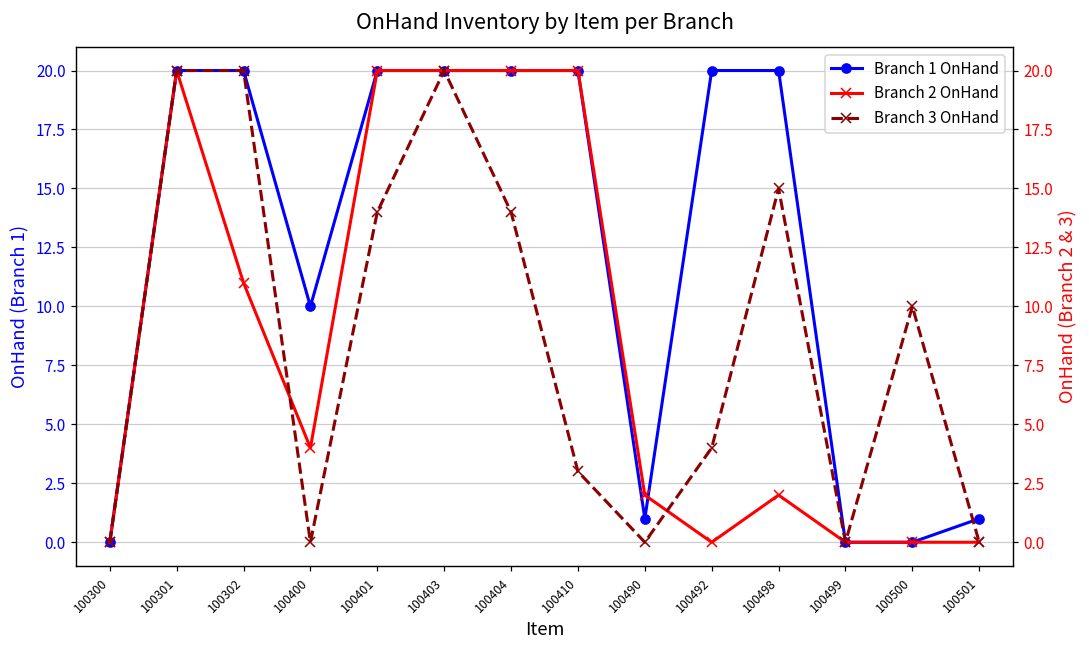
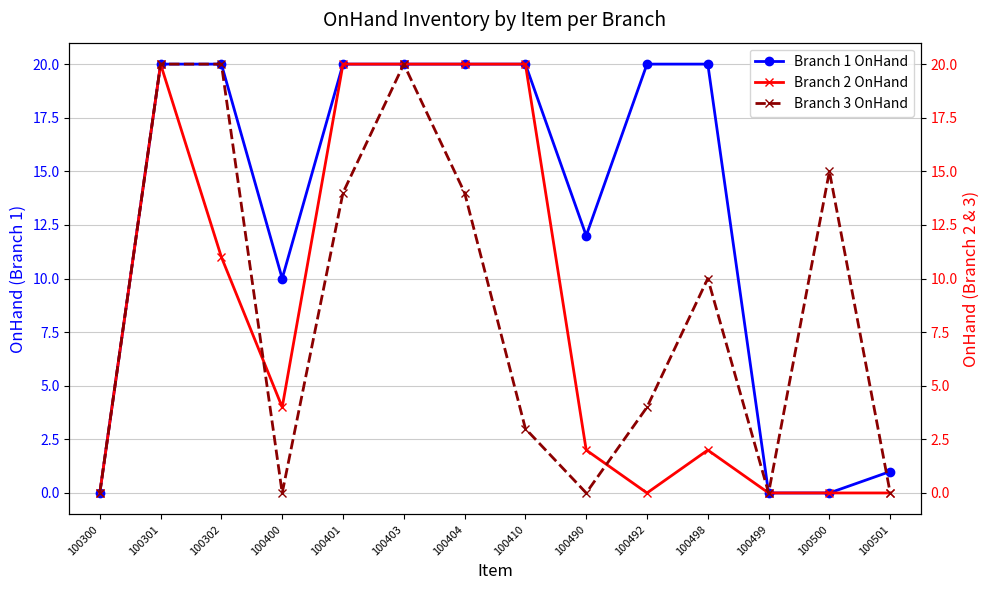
  {
    "Branch 1 OnHand": {
      "100300": 0,
      "100301": 20,
      "100302": 20,
      "100400": 10,
      "100401": 20,
      "100403": 20,
      "100404": 20,
      "100410": 20,
-     "100490": 1,
+     "100490": 12,
      "100492": 20,
      "100498": 20,
      "100499": 0,
      "100500": 0,
      "100501": 1
    },
    "Branch 2 OnHand": {
      "100302": 11,
      "100400": 4,
      "100401": 20,
      "100404": 20,
      "100410": 20,
      "100490": 2,
      "100492": 0,
      "100498": 2,
      "100500": 0
    },
    "Branch 3 OnHand": {
      "100302": 20,
      "100400": 0,
      "100401": 14,
      "100404": 14,
      "100410": 3,
      "100490": 0,
      "100492": 4,
-     "100498": 15,
-     "100500": 10
+     "100498": 10,
+     "100500": 15
    }
  }
